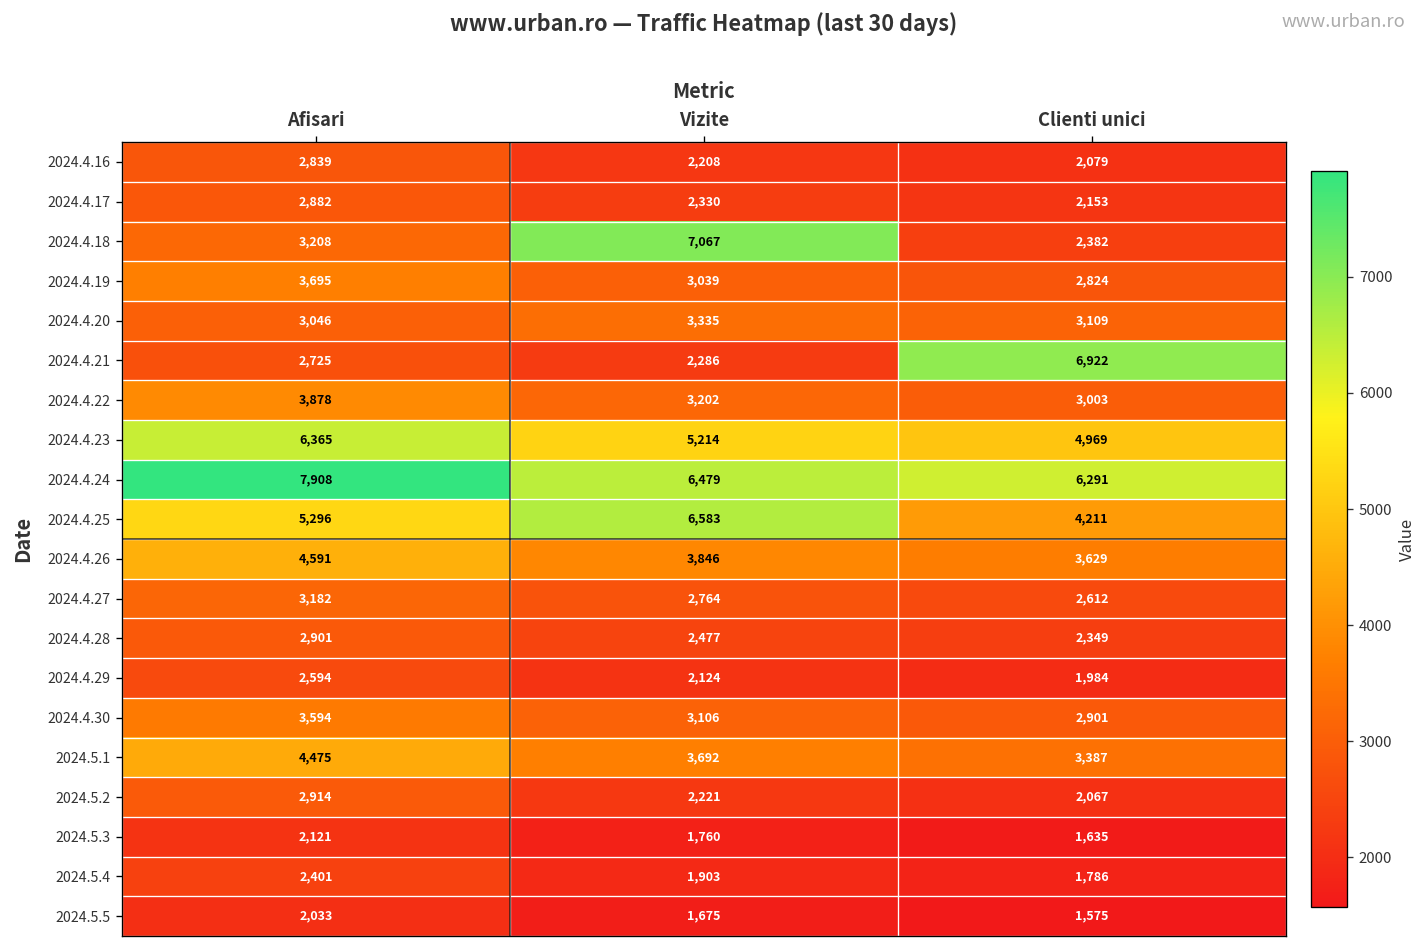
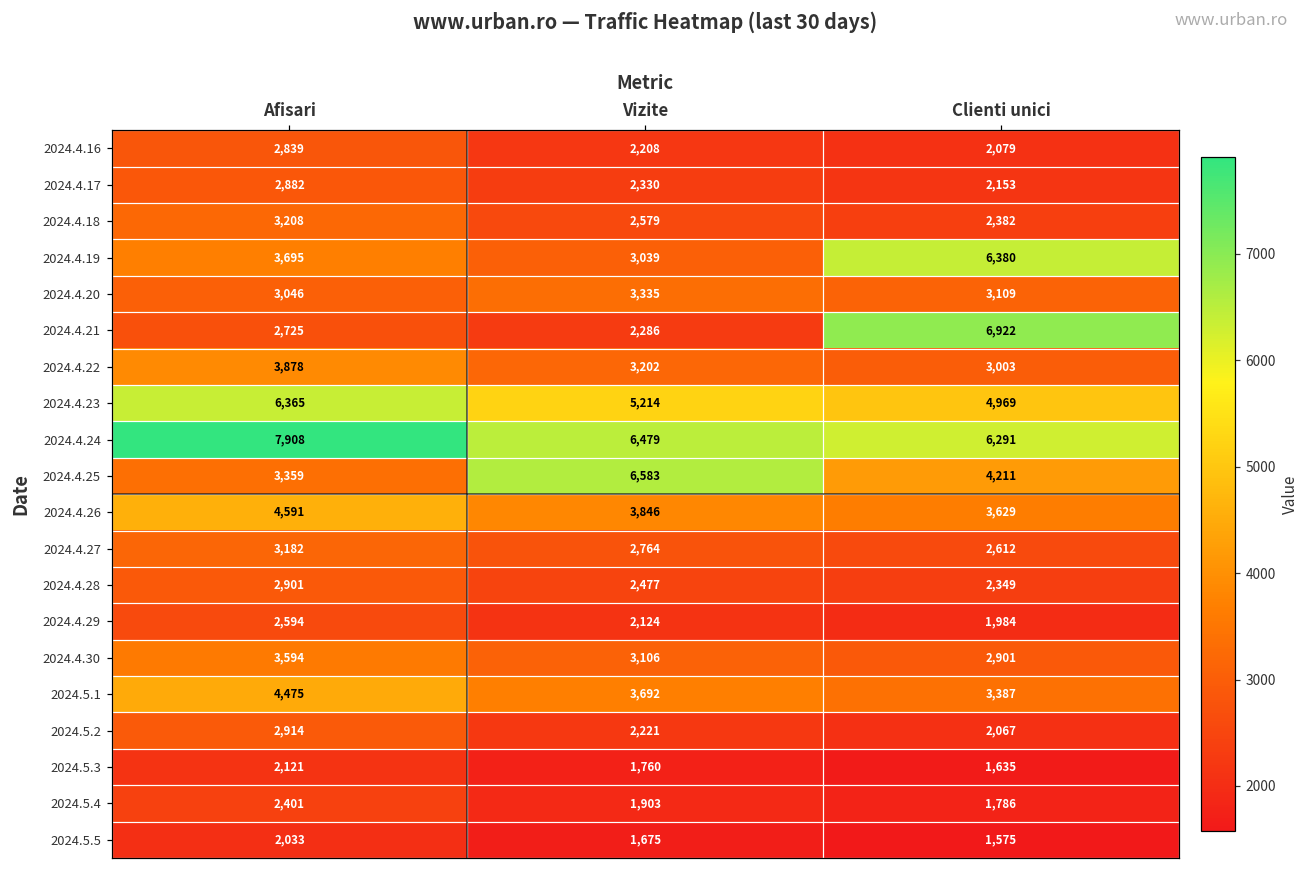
  {
    "2024.4.16": {
      "Afisari": "2,839",
      "Vizite": "2,208",
      "Clienti unici": "2,079"
    },
    "2024.4.17": {
      "Afisari": "2,882",
      "Vizite": "2,330",
      "Clienti unici": "2,153"
    },
    "2024.4.18": {
      "Afisari": "3,208",
-     "Vizite": "7,067",
+     "Vizite": "2,579",
      "Clienti unici": "2,382"
    },
    "2024.4.19": {
      "Afisari": "3,695",
      "Vizite": "3,039",
-     "Clienti unici": "2,824"
+     "Clienti unici": "6,380"
    },
    "2024.4.20": {
      "Afisari": "3,046",
      "Vizite": "3,335",
      "Clienti unici": "3,109"
    },
    "2024.4.21": {
      "Afisari": "2,725",
      "Vizite": "2,286",
      "Clienti unici": "6,922"
    },
    "2024.4.22": {
      "Afisari": "3,878",
      "Vizite": "3,202",
      "Clienti unici": "3,003"
    },
    "2024.4.23": {
      "Afisari": "6,365",
      "Vizite": "5,214",
      "Clienti unici": "4,969"
    },
    "2024.4.24": {
      "Afisari": "7,908",
      "Vizite": "6,479",
      "Clienti unici": "6,291"
    },
    "2024.4.25": {
-     "Afisari": "5,296",
+     "Afisari": "3,359",
      "Vizite": "6,583",
      "Clienti unici": "4,211"
    },
    "2024.4.26": {
      "Afisari": "4,591",
      "Vizite": "3,846",
      "Clienti unici": "3,629"
    },
    "2024.4.27": {
      "Afisari": "3,182",
      "Vizite": "2,764",
      "Clienti unici": "2,612"
    },
    "2024.4.28": {
      "Afisari": "2,901",
      "Vizite": "2,477",
      "Clienti unici": "2,349"
    },
    "2024.4.29": {
      "Afisari": "2,594",
      "Vizite": "2,124",
      "Clienti unici": "1,984"
    },
    "2024.4.30": {
      "Afisari": "3,594",
      "Vizite": "3,106",
      "Clienti unici": "2,901"
    },
    "2024.5.1": {
      "Afisari": "4,475",
      "Vizite": "3,692",
      "Clienti unici": "3,387"
    },
    "2024.5.2": {
      "Afisari": "2,914",
      "Vizite": "2,221",
      "Clienti unici": "2,067"
    },
    "2024.5.3": {
      "Afisari": "2,121",
      "Vizite": "1,760",
      "Clienti unici": "1,635"
    },
    "2024.5.4": {
      "Afisari": "2,401",
      "Vizite": "1,903",
      "Clienti unici": "1,786"
    },
    "2024.5.5": {
      "Afisari": "2,033",
      "Vizite": "1,675",
      "Clienti unici": "1,575"
    }
  }
